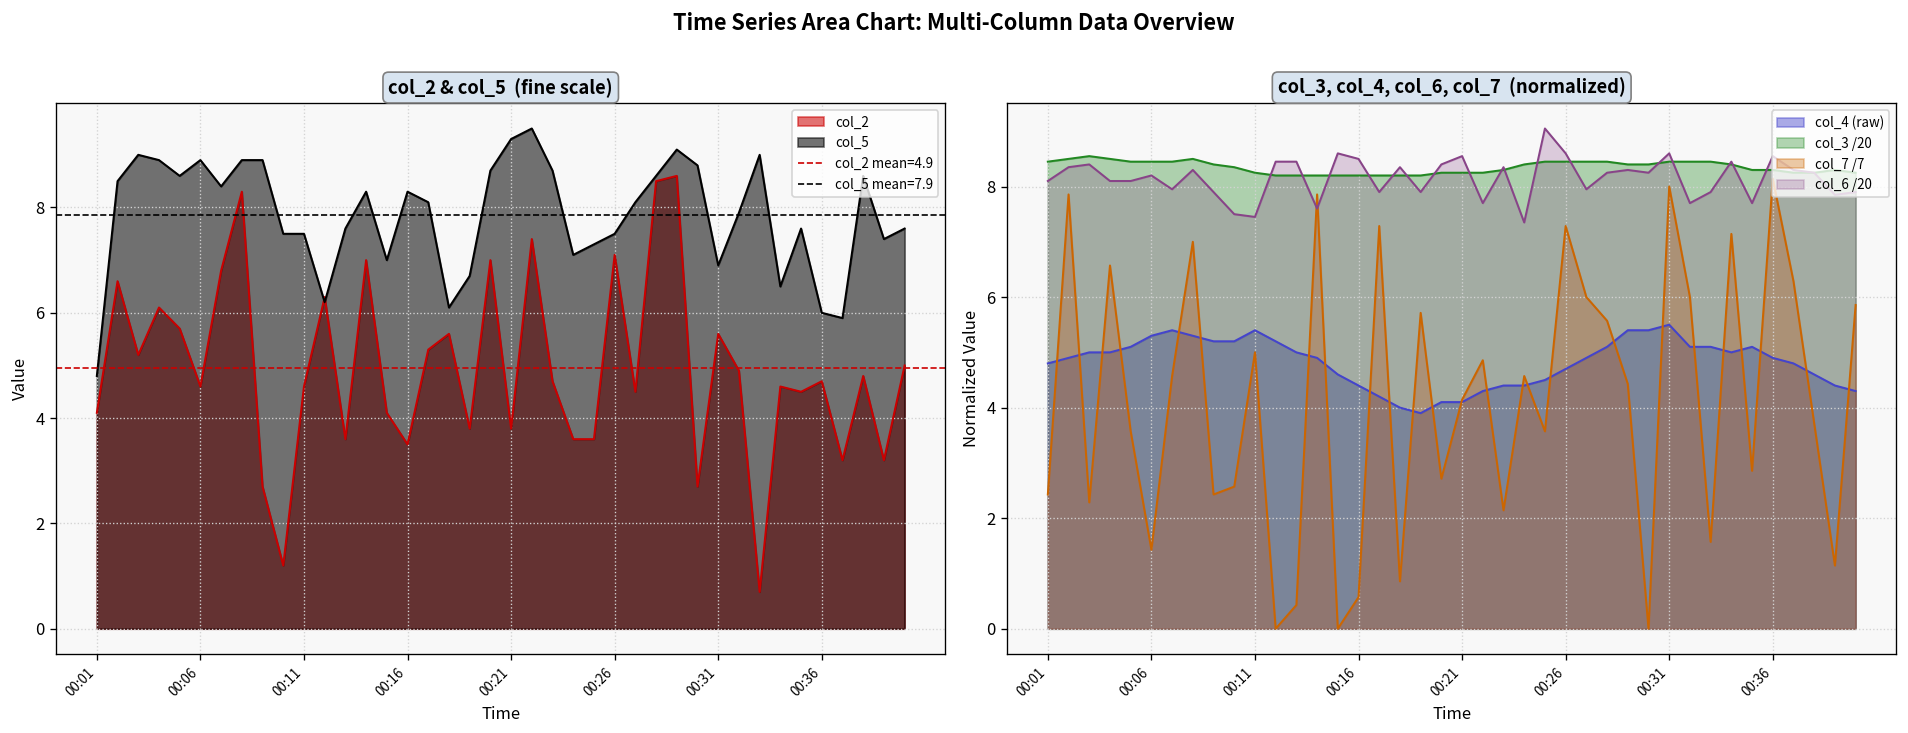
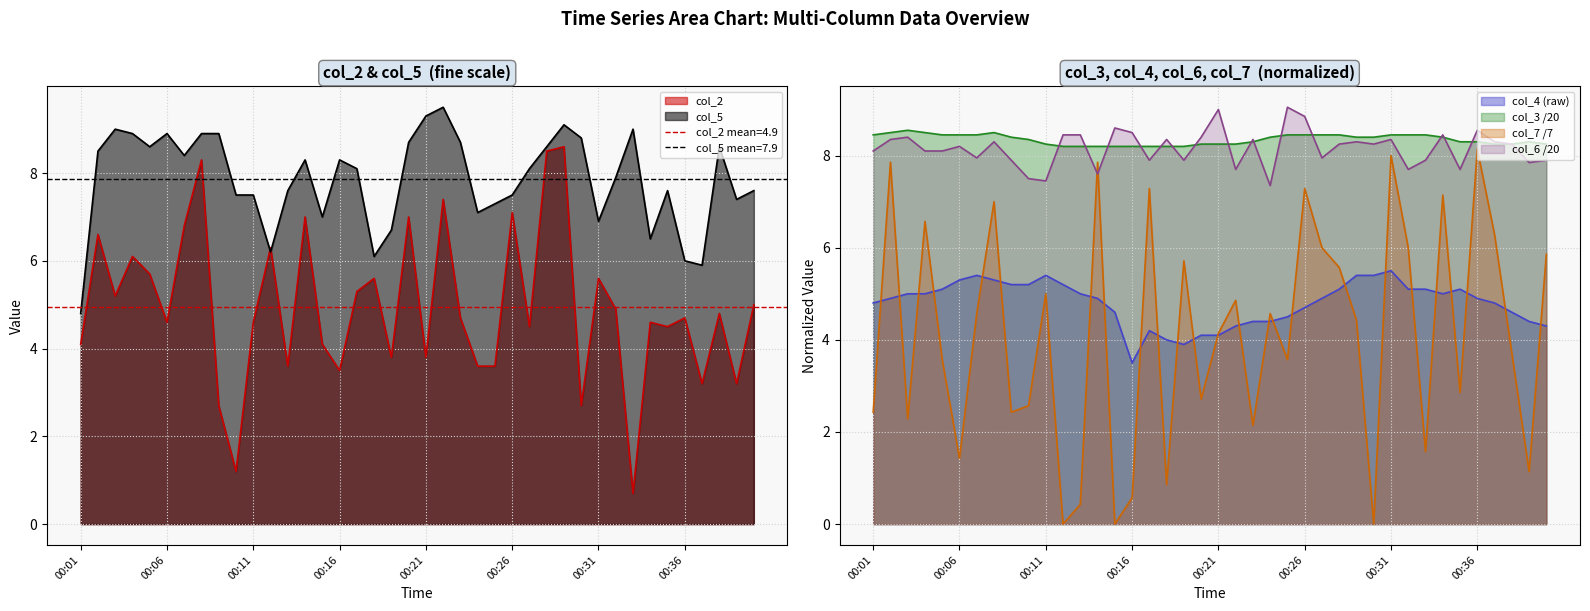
  {
    "col_2 & col_5 (fine scale)": {
      "col_2": {
        "00:01": 4.1,
        "00:06": 4.6,
        "00:11": 4.6,
        "00:16": 3.5,
        "00:21": 3.8,
        "00:26": 7.1,
        "00:31": 5.6,
        "00:36": 4.7
      },
      "col_5": {
        "00:01": 4.8,
        "00:06": 8.9,
        "00:11": 7.5,
        "00:16": 8.3,
        "00:21": 9.3,
        "00:26": 7.5,
        "00:31": 6.9,
        "00:36": 6.0
      }
    },
    "col_3, col_4, col_6, col_7 (normalized)": {
      "col_4 (raw)": {
        "00:01": 4.8,
        "00:06": 5.3,
        "00:11": 5.4,
-       "00:16": 4.4,
+       "00:16": 3.5,
        "00:26": 4.7,
        "00:31": 5.5,
        "00:36": 4.9
      },
      "col_3 /20": {
        "00:01": 8.5,
        "00:06": 8.5,
        "00:11": 8.3,
        "00:16": 8.2,
        "00:21": 8.3,
        "00:26": 8.5,
        "00:31": 8.5
      },
      "col_7 /7": {
        "00:01": 2.4,
        "00:06": 1.4,
        "00:11": 5.0,
        "00:16": 0.6,
        "00:26": 7.3,
        "00:31": 8.0
      },
      "col_6 /20": {
        "00:01": 8.1,
        "00:06": 8.2,
        "00:11": 7.5,
        "00:16": 8.5,
-       "00:21": 8.6,
-       "00:26": 8.6,
-       "00:31": 8.6
+       "00:21": 9.0,
+       "00:26": 8.9,
+       "00:31": 8.4
      }
    }
  }
